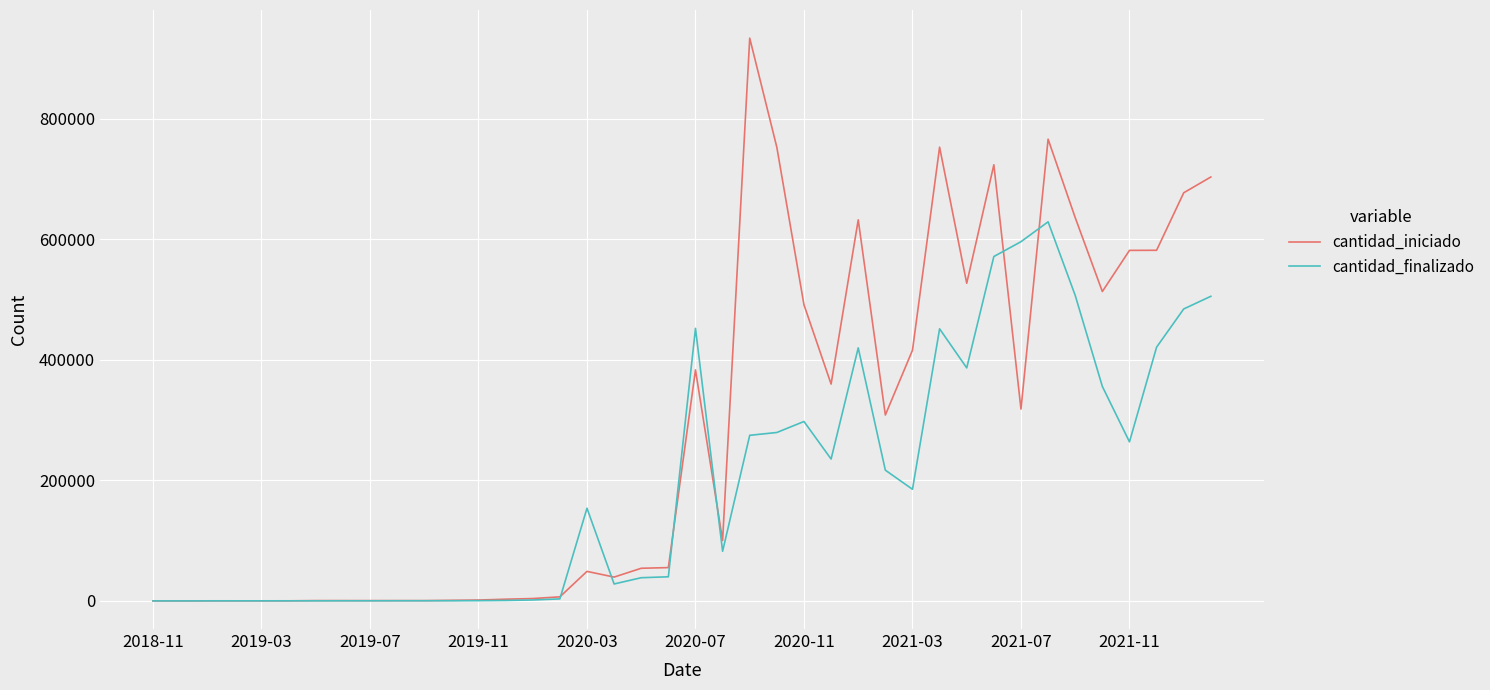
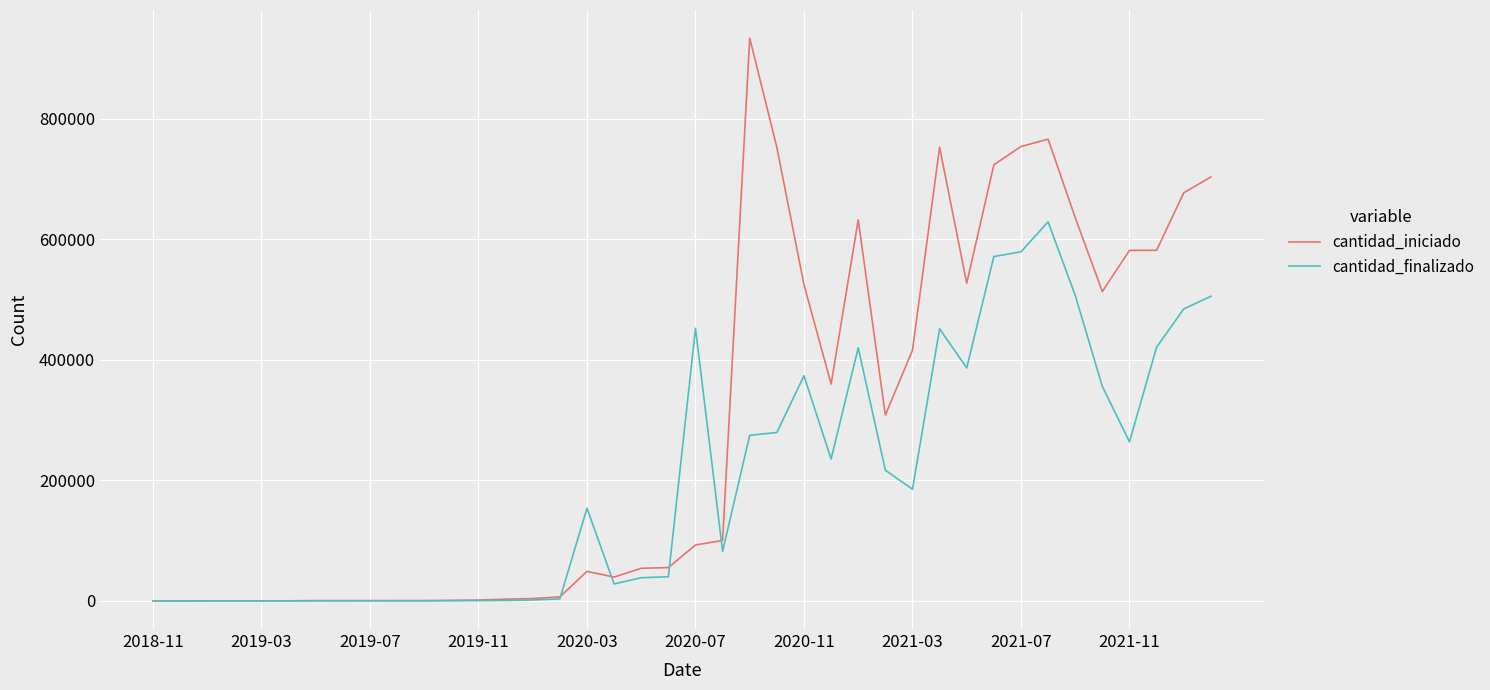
  {
    "cantidad_iniciado": {
      "2020-03": 50000,
-     "2020-07": 380000,
-     "2020-11": 490000,
+     "2020-07": 90000,
+     "2020-11": 520000,
      "2021-03": 420000,
-     "2021-07": 320000,
+     "2021-07": 750000,
      "2021-11": 580000
    },
    "cantidad_finalizado": {
      "2020-03": 150000,
      "2020-07": 450000,
-     "2020-11": 300000,
+     "2020-11": 370000,
      "2021-03": 190000,
-     "2021-07": 600000,
+     "2021-07": 580000,
      "2021-11": 260000
    }
  }
